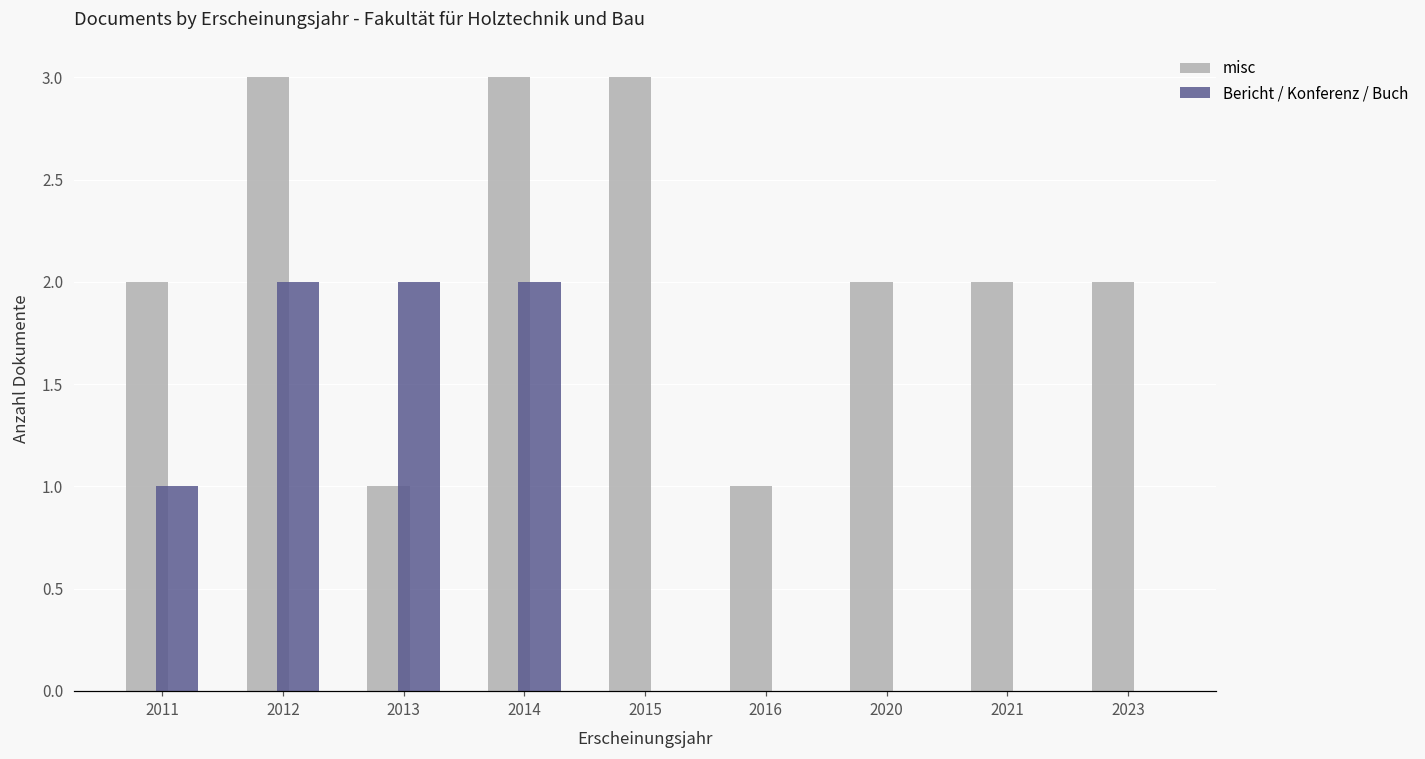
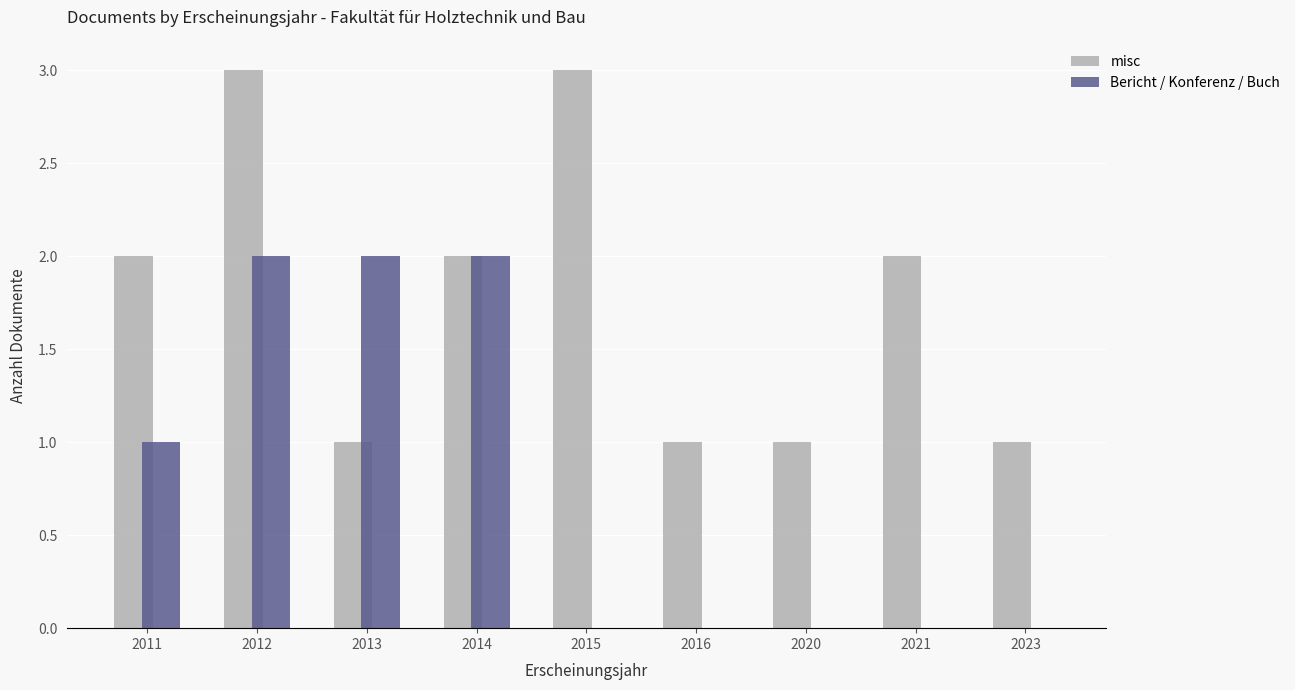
  {
    "misc": {
      "2011": 2,
      "2012": 3,
      "2013": 1,
-     "2014": 3,
+     "2014": 2,
      "2015": 3,
      "2016": 1,
-     "2020": 2,
+     "2020": 1,
      "2021": 2,
-     "2023": 2
+     "2023": 1
    },
    "Bericht / Konferenz / Buch": {
      "2011": 1,
      "2012": 2,
      "2013": 2,
      "2014": 2,
      "2015": 0,
      "2016": 0,
      "2020": 0,
      "2021": 0,
      "2023": 0
    }
  }
